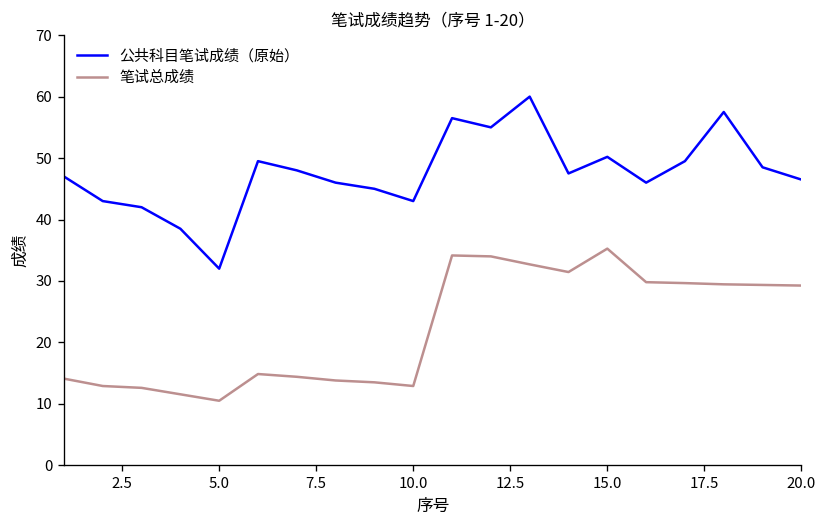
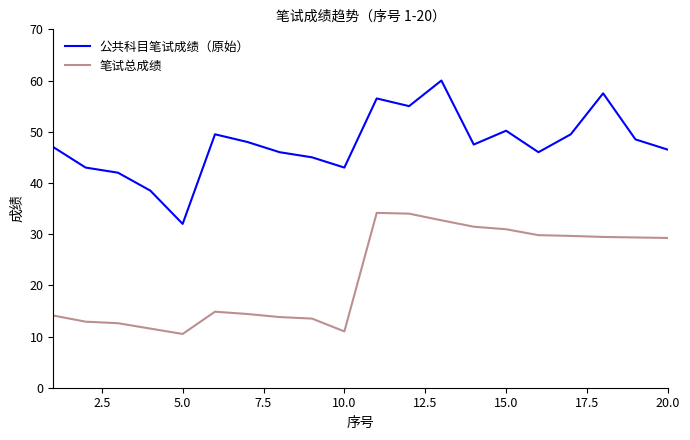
  {
    "公共科目笔试成绩（原始）": {
      "5.0": 32,
      "10.0": 43,
      "15.0": 50,
      "20.0": 47
    },
    "笔试总成绩": {
      "5.0": 11,
-     "10.0": 13,
-     "15.0": 35,
+     "10.0": 11,
+     "15.0": 31,
      "20.0": 29
    }
  }
